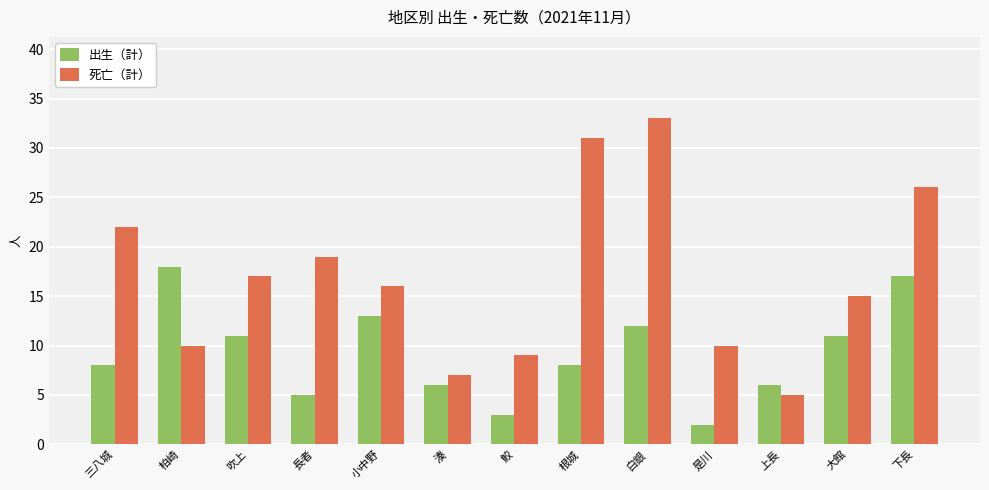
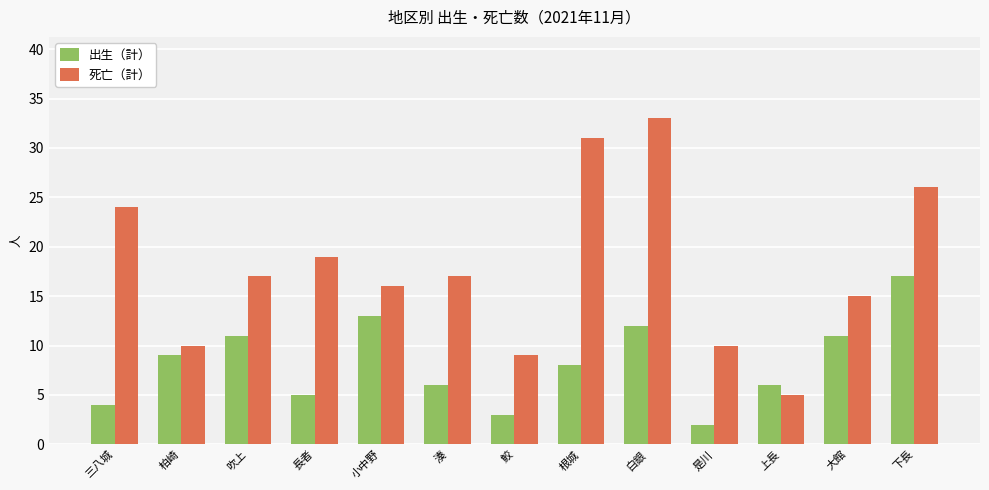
  {
    "出生（計）": {
-     "三八城": 8,
-     "柏崎": 18,
+     "三八城": 4,
+     "柏崎": 9,
      "吹上": 11,
      "長者": 5,
      "小中野": 13,
      "湊": 6,
      "鮫": 3,
      "根城": 8,
      "白銀": 12,
      "是川": 2,
      "上長": 6,
      "大館": 11,
      "下長": 17
    },
    "死亡（計）": {
-     "三八城": 22,
+     "三八城": 24,
      "柏崎": 10,
      "吹上": 17,
      "長者": 19,
      "小中野": 16,
-     "湊": 7,
+     "湊": 17,
      "鮫": 9,
      "根城": 31,
      "白銀": 33,
      "是川": 10,
      "上長": 5,
      "大館": 15,
      "下長": 26
    }
  }
